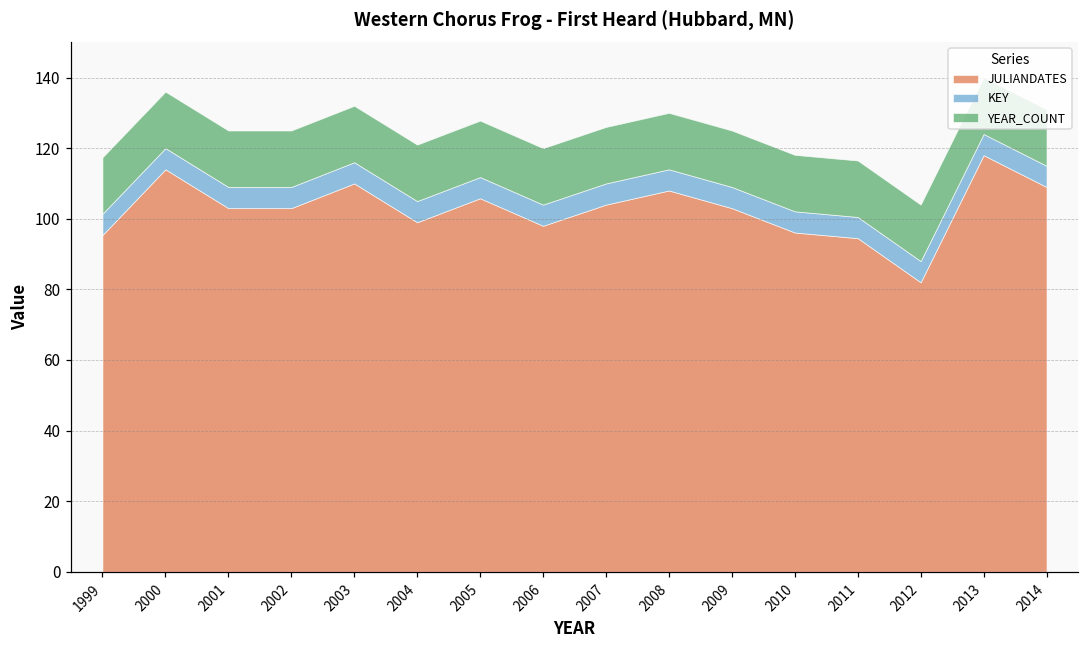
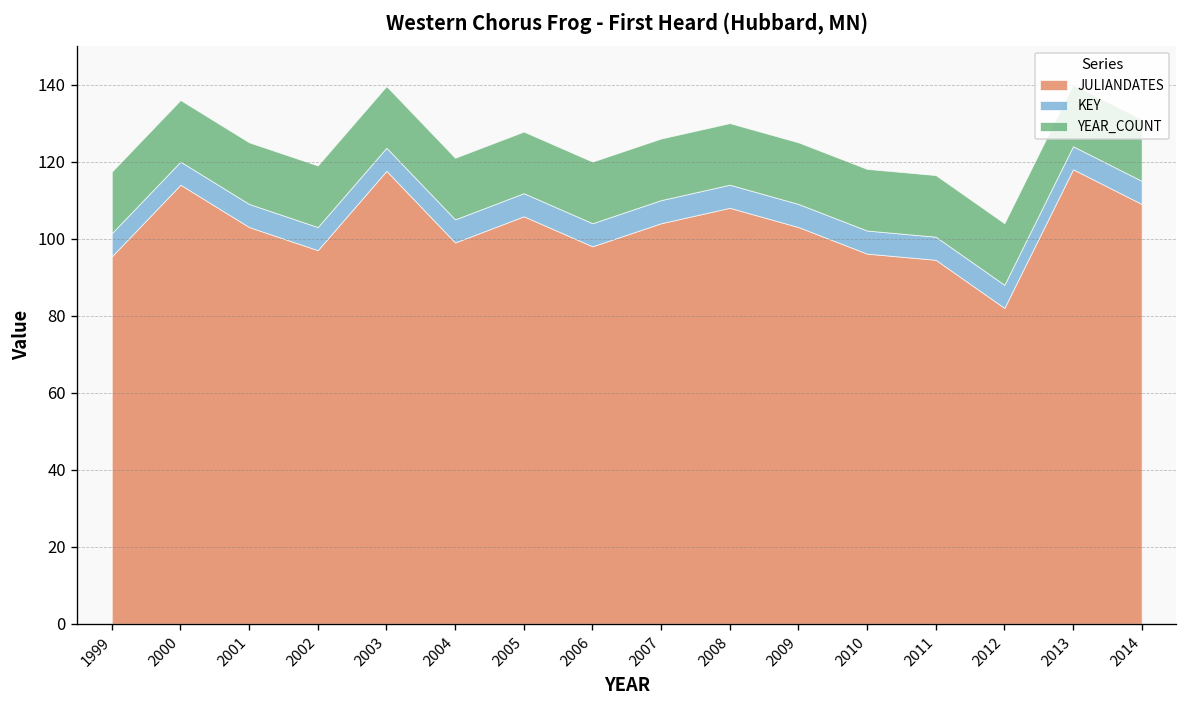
  {
    "JULIANDATES": {
      "1999": 95,
      "2000": 114,
      "2001": 103,
-     "2002": 103,
-     "2003": 110,
+     "2002": 97,
+     "2003": 118,
      "2004": 99,
      "2005": 106,
      "2006": 98,
      "2007": 104,
      "2008": 108,
      "2009": 103,
      "2010": 96,
      "2011": 95,
      "2012": 82,
      "2013": 118,
      "2014": 109
    },
    "KEY": {
      "1999": 6,
      "2000": 6,
      "2001": 6,
      "2002": 6,
      "2003": 6,
      "2004": 6,
      "2005": 6,
      "2006": 6,
      "2007": 6,
      "2008": 6,
      "2009": 6,
      "2010": 6,
      "2011": 6,
      "2012": 6,
      "2013": 6,
      "2014": 6
    },
    "YEAR_COUNT": {
      "1999": 16,
      "2000": 16,
      "2001": 16,
      "2002": 16,
      "2003": 16,
      "2004": 16,
      "2005": 16,
      "2006": 16,
      "2007": 16,
      "2008": 16,
      "2009": 16,
      "2010": 16,
      "2011": 16,
      "2012": 16
    }
  }
